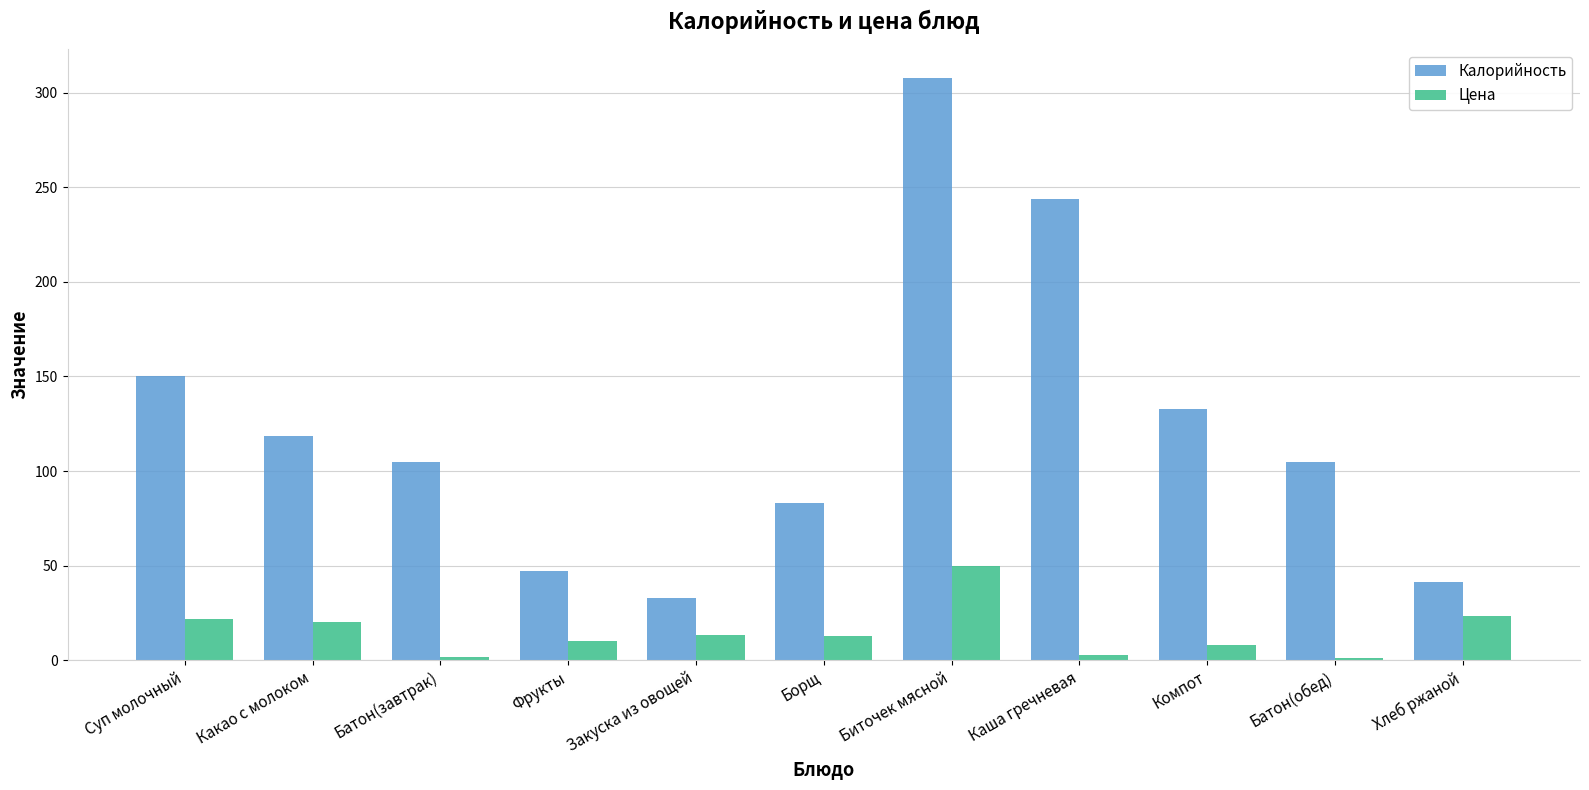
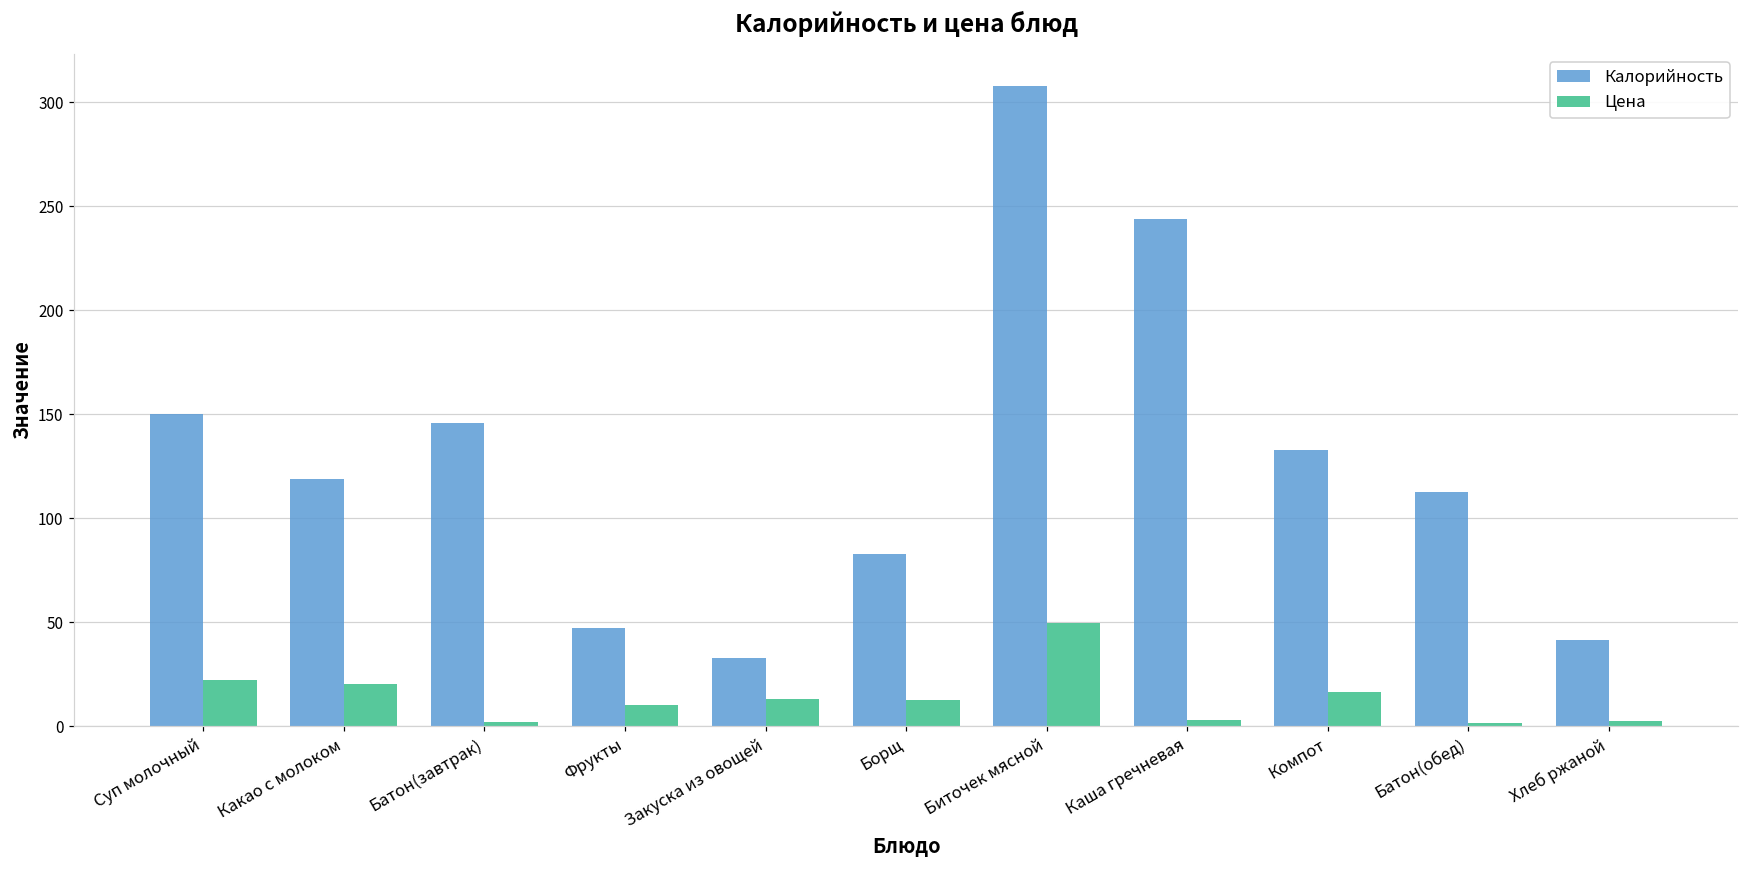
  {
    "Калорийность": {
      "Суп молочный": 150,
      "Какао с молоком": 119,
-     "Батон(завтрак)": 105,
+     "Батон(завтрак)": 146,
      "Фрукты": 47,
      "Закуска из овощей": 33,
      "Борщ": 83,
      "Биточек мясной": 308,
      "Каша гречневая": 244,
      "Компот": 133,
-     "Батон(обед)": 105,
+     "Батон(обед)": 113,
      "Хлеб ржаной": 41
    },
    "Цена": {
      "Суп молочный": 22,
      "Какао с молоком": 20,
      "Батон(завтрак)": 2,
      "Фрукты": 10,
      "Закуска из овощей": 13,
      "Борщ": 13,
      "Биточек мясной": 50,
      "Каша гречневая": 3,
-     "Компот": 8,
+     "Компот": 16,
      "Батон(обед)": 1,
-     "Хлеб ржаной": 24
+     "Хлеб ржаной": 2
    }
  }
